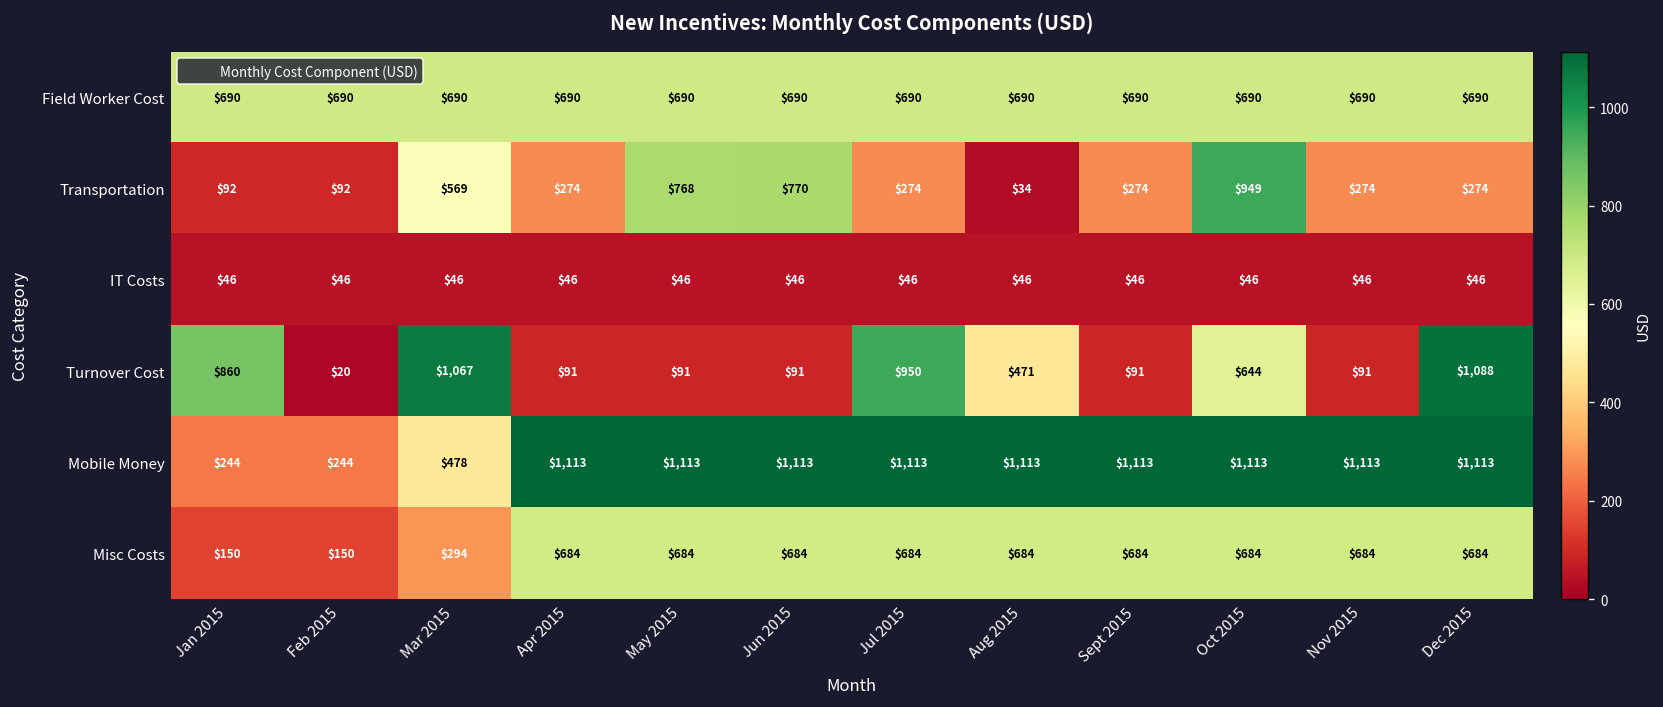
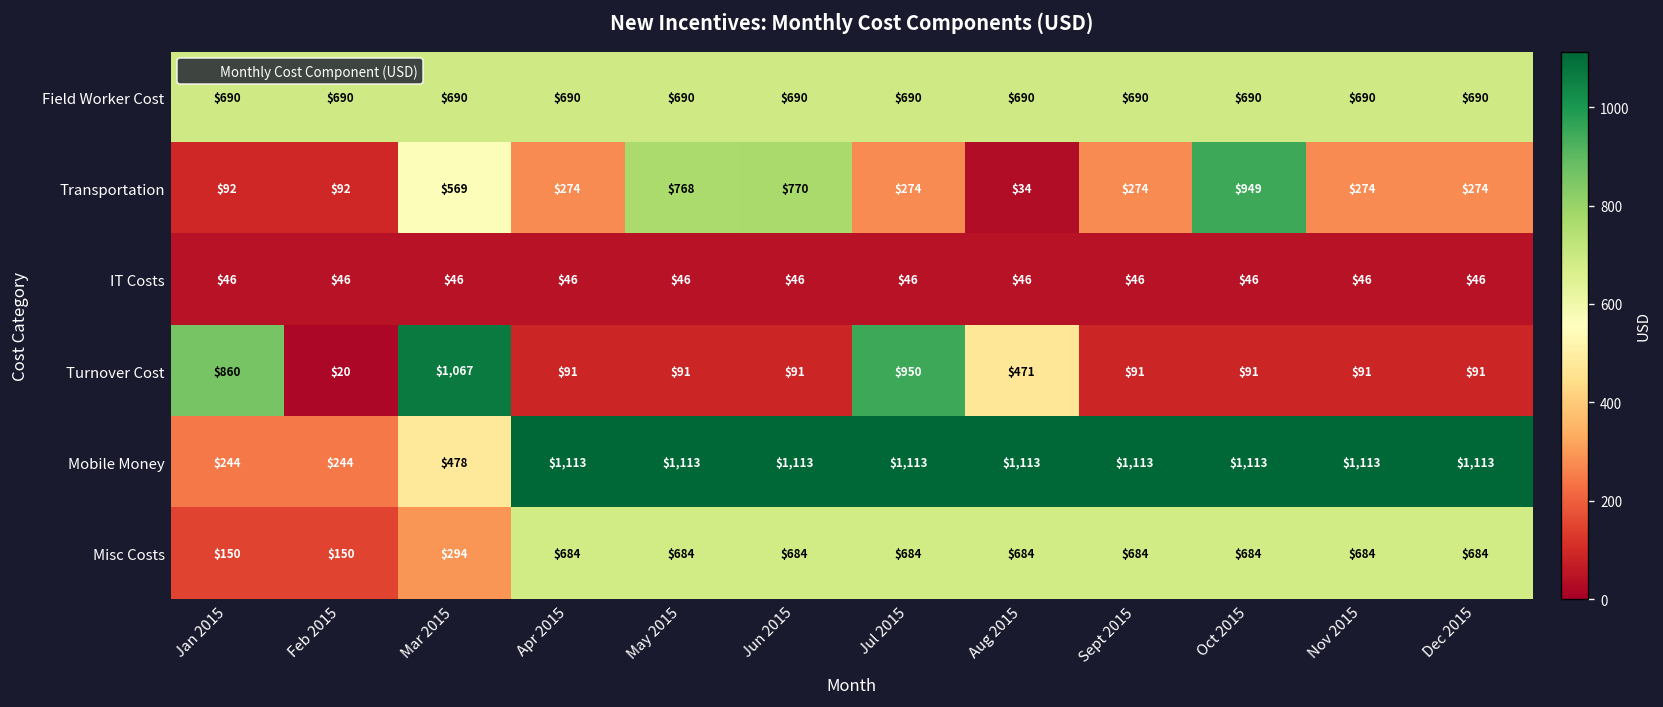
  {
    "Field Worker Cost": {
      "Jan 2015": "$690",
      "Feb 2015": "$690",
      "Mar 2015": "$690",
      "Apr 2015": "$690",
      "May 2015": "$690",
      "Jun 2015": "$690",
      "Jul 2015": "$690",
      "Aug 2015": "$690",
      "Sept 2015": "$690",
      "Oct 2015": "$690",
      "Nov 2015": "$690",
      "Dec 2015": "$690"
    },
    "Transportation": {
      "Jan 2015": "$92",
      "Feb 2015": "$92",
      "Mar 2015": "$569",
      "Apr 2015": "$274",
      "May 2015": "$768",
      "Jun 2015": "$770",
      "Jul 2015": "$274",
      "Aug 2015": "$34",
      "Sept 2015": "$274",
      "Oct 2015": "$949",
      "Nov 2015": "$274",
      "Dec 2015": "$274"
    },
    "IT Costs": {
      "Jan 2015": "$46",
      "Feb 2015": "$46",
      "Mar 2015": "$46",
      "Apr 2015": "$46",
      "May 2015": "$46",
      "Jun 2015": "$46",
      "Jul 2015": "$46",
      "Aug 2015": "$46",
      "Sept 2015": "$46",
      "Oct 2015": "$46",
      "Nov 2015": "$46",
      "Dec 2015": "$46"
    },
    "Turnover Cost": {
      "Jan 2015": "$860",
      "Feb 2015": "$20",
      "Mar 2015": "$1,067",
      "Apr 2015": "$91",
      "May 2015": "$91",
      "Jun 2015": "$91",
      "Jul 2015": "$950",
      "Aug 2015": "$471",
      "Sept 2015": "$91",
-     "Oct 2015": "$644",
+     "Oct 2015": "$91",
      "Nov 2015": "$91",
-     "Dec 2015": "$1,088"
+     "Dec 2015": "$91"
    },
    "Mobile Money": {
      "Jan 2015": "$244",
      "Feb 2015": "$244",
      "Mar 2015": "$478",
      "Apr 2015": "$1,113",
      "May 2015": "$1,113",
      "Jun 2015": "$1,113",
      "Jul 2015": "$1,113",
      "Aug 2015": "$1,113",
      "Sept 2015": "$1,113",
      "Oct 2015": "$1,113",
      "Nov 2015": "$1,113",
      "Dec 2015": "$1,113"
    },
    "Misc Costs": {
      "Jan 2015": "$150",
      "Feb 2015": "$150",
      "Mar 2015": "$294",
      "Apr 2015": "$684",
      "May 2015": "$684",
      "Jun 2015": "$684",
      "Jul 2015": "$684",
      "Aug 2015": "$684",
      "Sept 2015": "$684",
      "Oct 2015": "$684",
      "Nov 2015": "$684",
      "Dec 2015": "$684"
    }
  }
